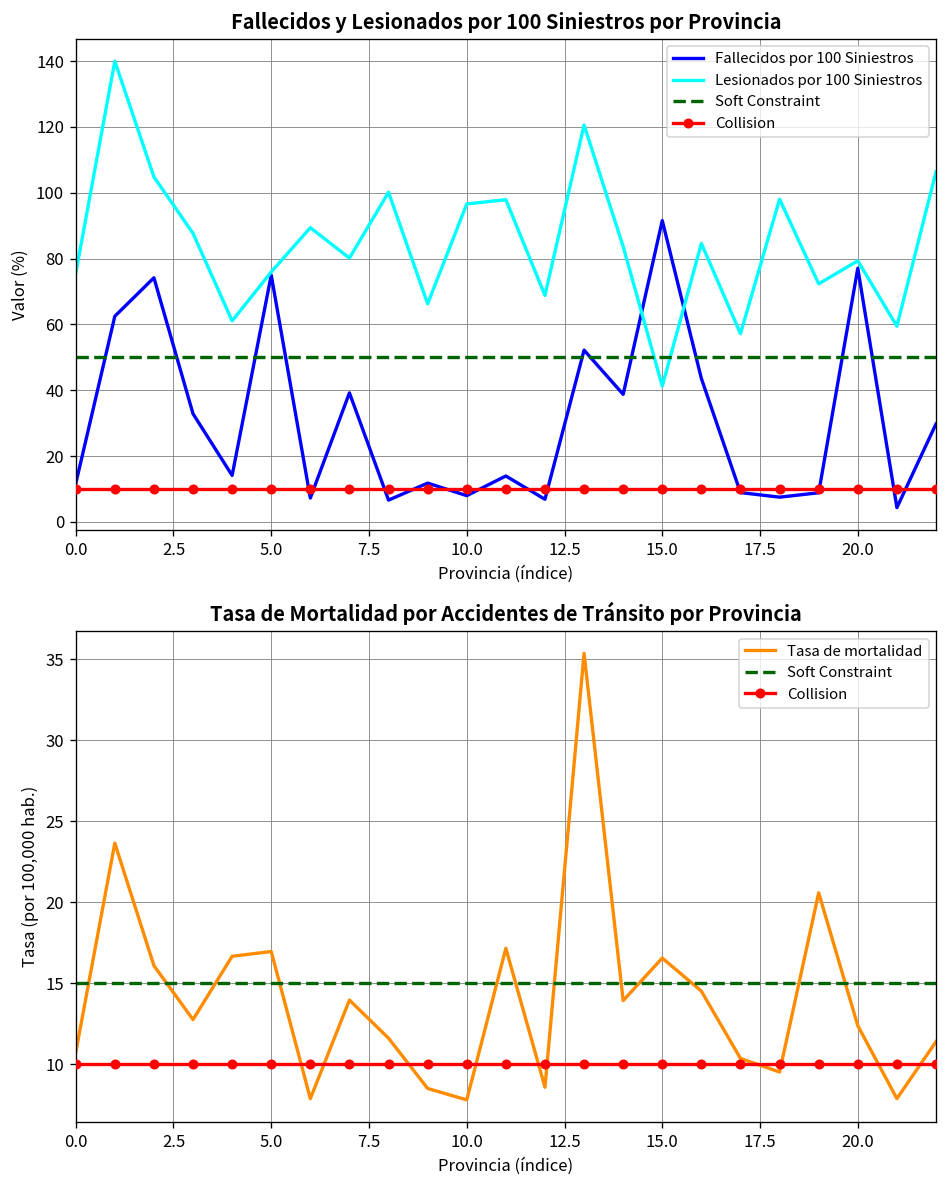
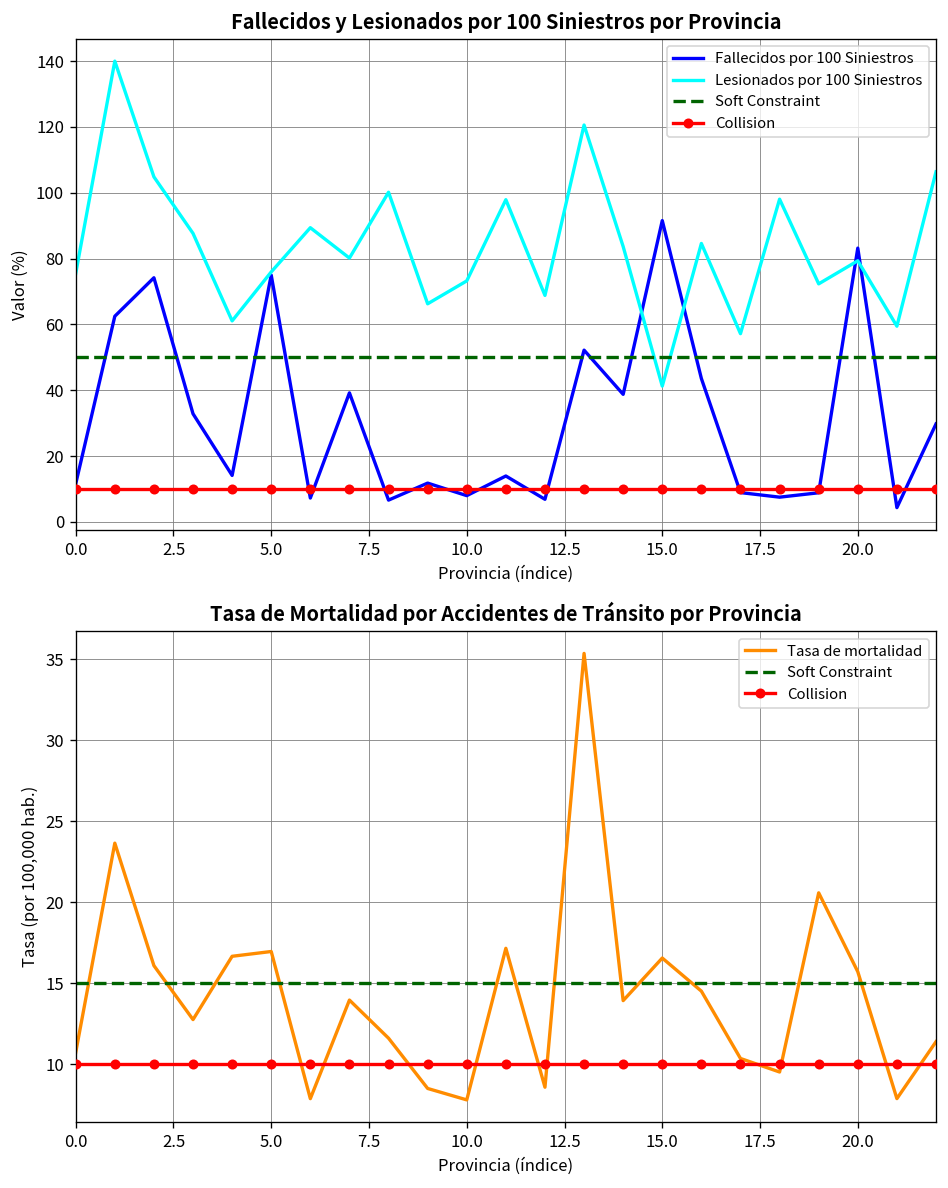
  {
    "Fallecidos y Lesionados por 100 Siniestros por Provincia": {
      "Fallecidos por 100 Siniestros": {
        "0.0": 12,
        "5.0": 75,
        "10.0": 8,
        "15.0": 92,
-       "20.0": 77
+       "20.0": 83
      },
      "Lesionados por 100 Siniestros": {
        "0.0": 75,
        "5.0": 76,
-       "10.0": 97,
+       "10.0": 73,
        "15.0": 41,
        "20.0": 79
      },
      "Collision": {
        "0.0": 10,
        "5.0": 10,
        "10.0": 10,
        "15.0": 10,
        "20.0": 10
      }
    },
    "Tasa de Mortalidad por Accidentes de Tránsito por Provincia": {
      "Tasa de mortalidad": {
        "0.0": 10.7,
        "5.0": 17.0,
        "10.0": 7.8,
        "15.0": 16.6,
-       "20.0": 12.4
+       "20.0": 15.7
      },
      "Collision": {
        "0.0": 10.0,
        "5.0": 10.0,
        "10.0": 10.0,
        "15.0": 10.0,
        "20.0": 10.0
      }
    }
  }
